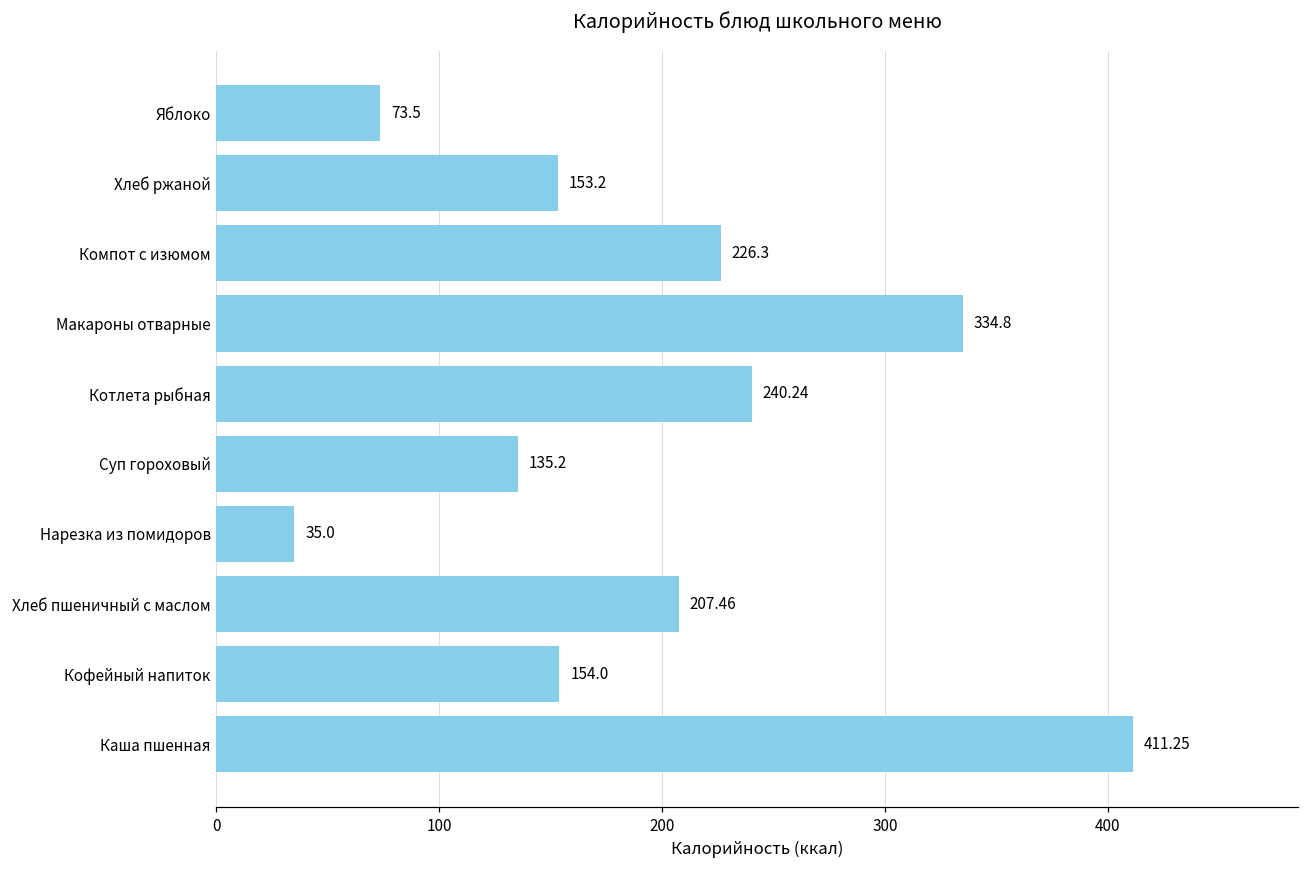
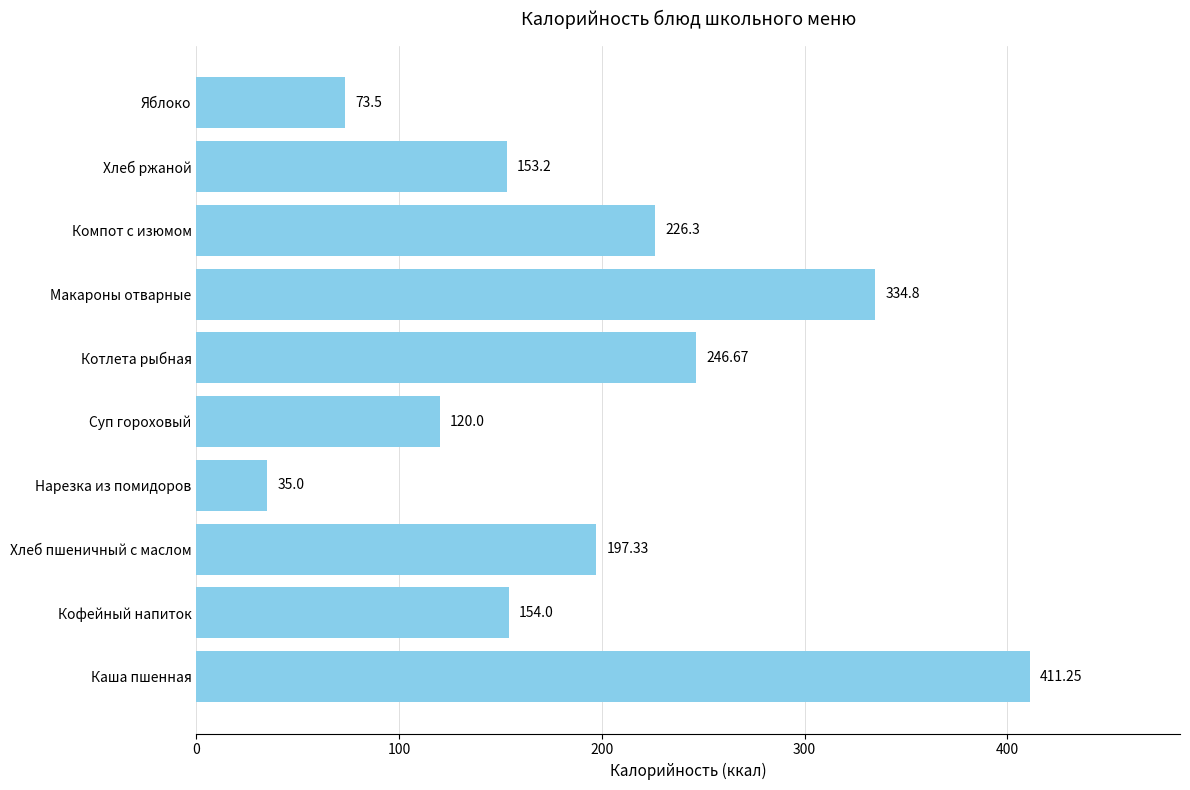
  {
    "Яблоко": 73.5,
    "Хлеб ржаной": 153.2,
    "Компот с изюмом": 226.3,
    "Макароны отварные": 334.8,
-   "Котлета рыбная": 240.24,
-   "Суп гороховый": 135.2,
+   "Котлета рыбная": 246.67,
+   "Суп гороховый": 120.0,
    "Нарезка из помидоров": 35.0,
-   "Хлеб пшеничный с маслом": 207.46,
+   "Хлеб пшеничный с маслом": 197.33,
    "Кофейный напиток": 154.0,
    "Каша пшенная": 411.25
  }
